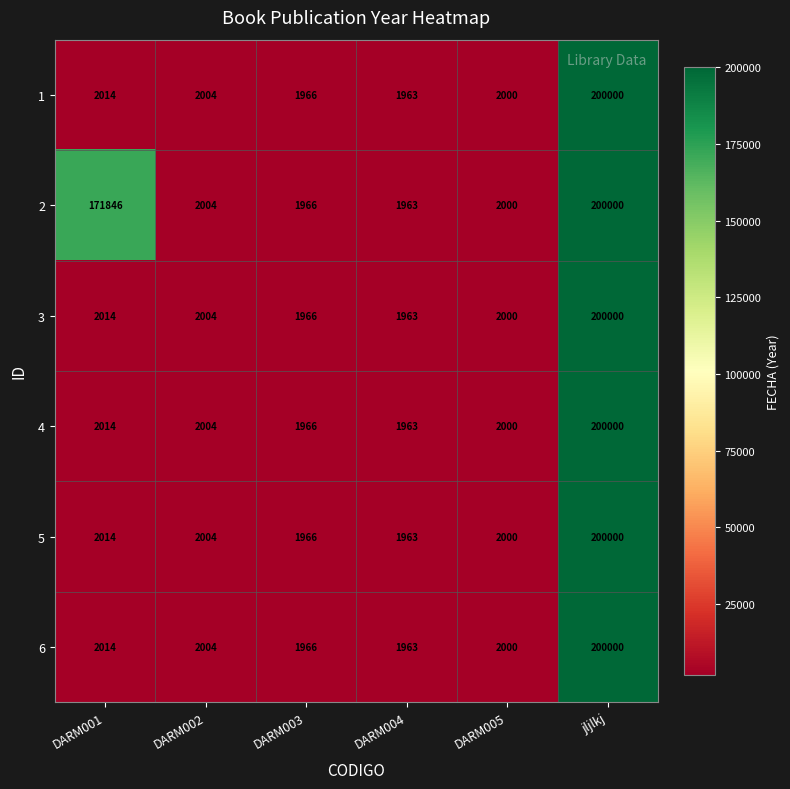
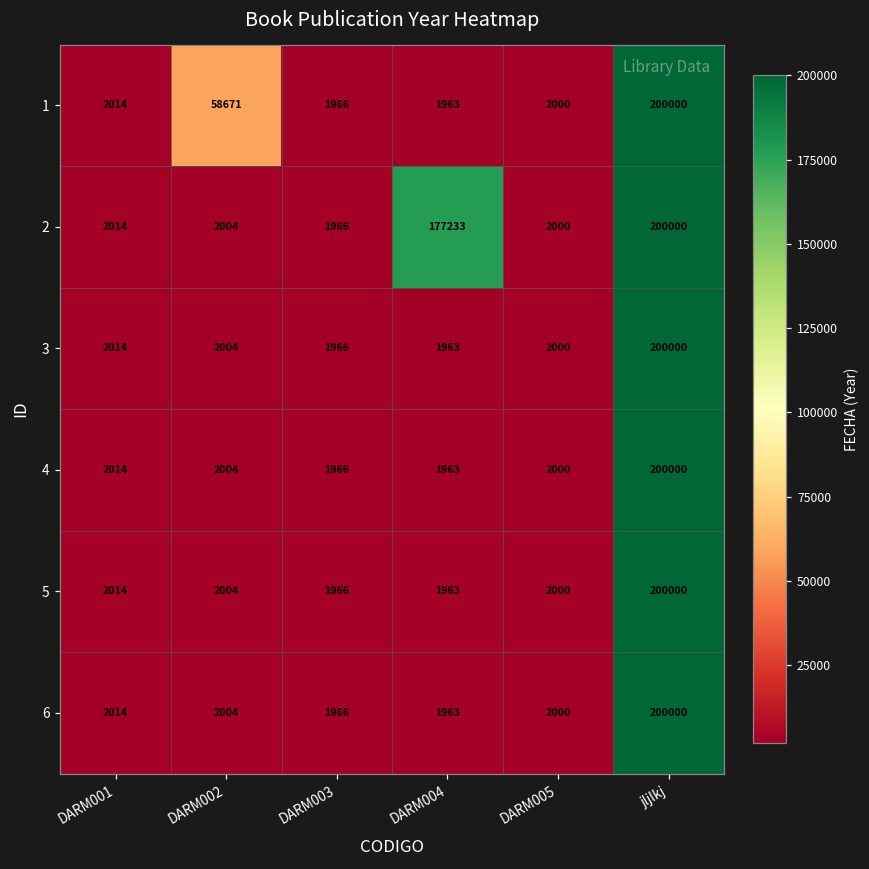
  {
    "1": {
      "DARM001": 2014,
-     "DARM002": 2004,
+     "DARM002": 58671,
      "DARM003": 1966,
      "DARM004": 1963,
      "DARM005": 2000
    },
    "2": {
-     "DARM001": 171846,
+     "DARM001": 2014,
      "DARM002": 2004,
      "DARM003": 1966,
-     "DARM004": 1963,
+     "DARM004": 177233,
      "DARM005": 2000,
      "jljlkj": 200000
    },
    "3": {
      "DARM001": 2014,
      "DARM002": 2004,
      "DARM003": 1966,
      "DARM004": 1963,
      "DARM005": 2000,
      "jljlkj": 200000
    },
    "4": {
      "DARM001": 2014,
      "DARM002": 2004,
      "DARM003": 1966,
      "DARM004": 1963,
      "DARM005": 2000,
      "jljlkj": 200000
    },
    "5": {
      "DARM001": 2014,
      "DARM002": 2004,
      "DARM003": 1966,
      "DARM004": 1963,
      "DARM005": 2000,
      "jljlkj": 200000
    },
    "6": {
      "DARM001": 2014,
      "DARM002": 2004,
      "DARM003": 1966,
      "DARM004": 1963,
      "DARM005": 2000,
      "jljlkj": 200000
    }
  }
